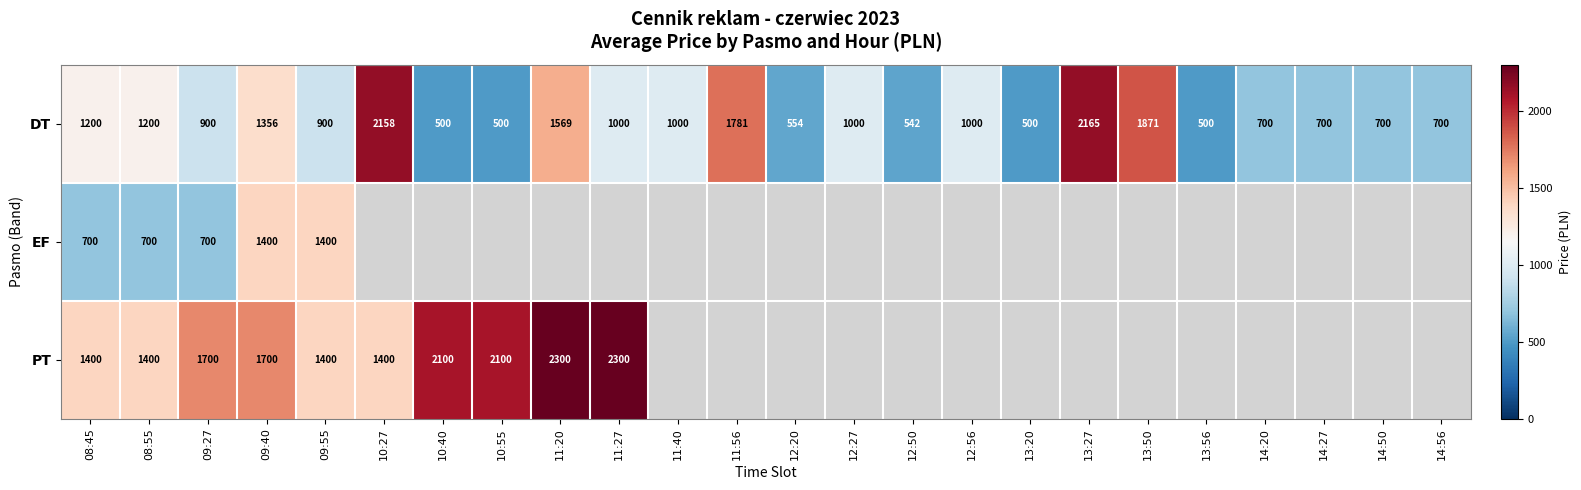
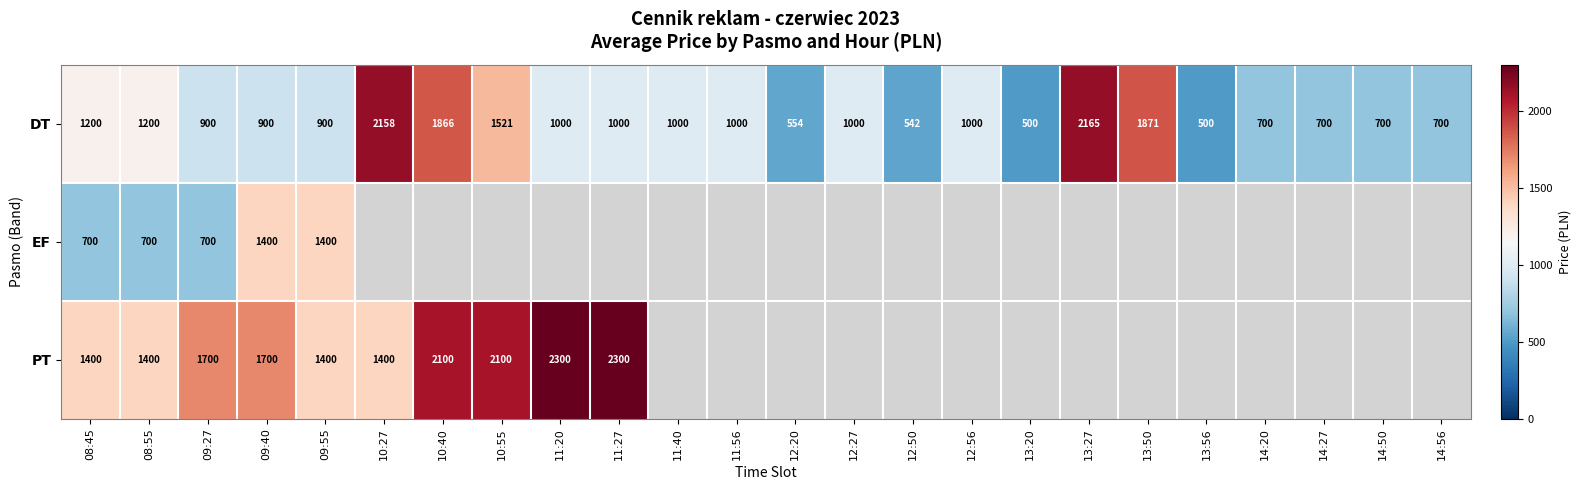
  {
    "DT": {
      "08:45": 1200,
      "08:55": 1200,
      "09:27": 900,
-     "09:40": 1356,
+     "09:40": 900,
      "09:55": 900,
      "10:27": 2158,
-     "10:40": 500,
-     "10:55": 500,
-     "11:20": 1569,
+     "10:40": 1866,
+     "10:55": 1521,
+     "11:20": 1000,
      "11:27": 1000,
      "11:40": 1000,
-     "11:56": 1781,
+     "11:56": 1000,
      "12:20": 554,
      "12:27": 1000,
      "12:50": 542,
      "12:56": 1000,
      "13:20": 500,
      "13:27": 2165,
      "13:50": 1871,
      "13:56": 500,
      "14:20": 700,
      "14:27": 700,
      "14:50": 700,
      "14:56": 700
    },
    "EF": {
      "08:45": 700,
      "08:55": 700,
      "09:27": 700,
      "09:40": 1400,
      "09:55": 1400
    },
    "PT": {
      "08:45": 1400,
      "08:55": 1400,
      "09:27": 1700,
      "09:40": 1700,
      "09:55": 1400,
      "10:27": 1400,
      "10:40": 2100,
      "10:55": 2100,
      "11:20": 2300,
      "11:27": 2300
    }
  }
